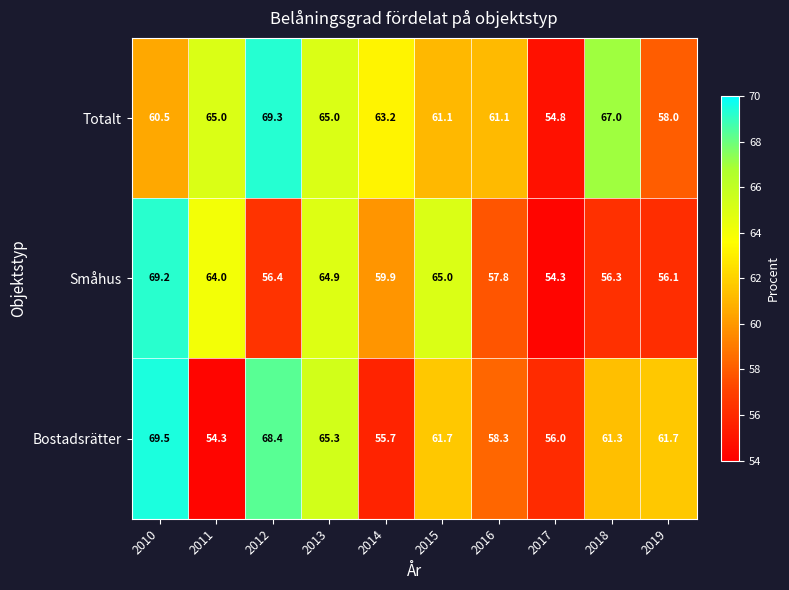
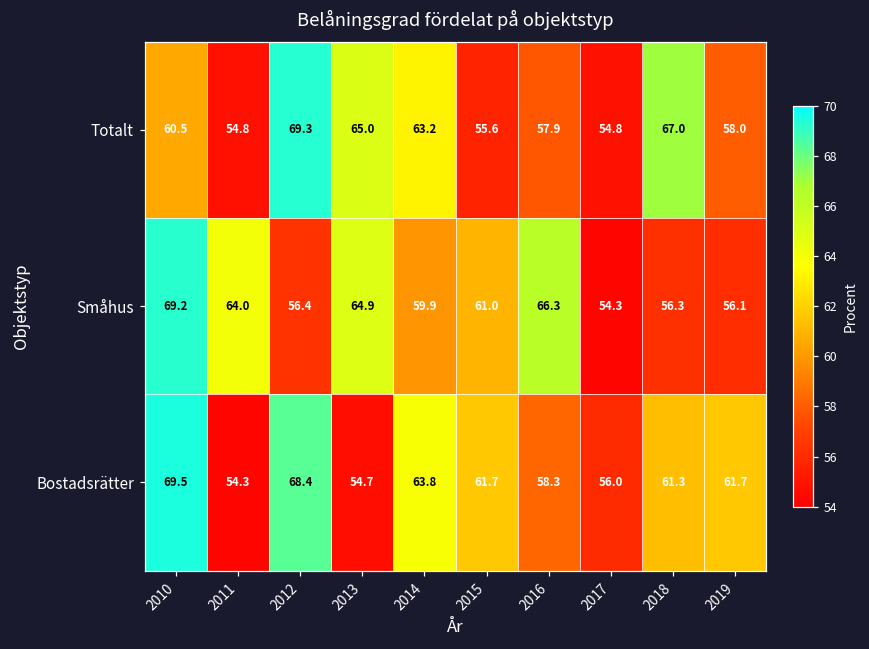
  {
    "Totalt": {
      "2010": 60.5,
-     "2011": 65.0,
+     "2011": 54.8,
      "2012": 69.3,
      "2013": 65.0,
      "2014": 63.2,
-     "2015": 61.1,
-     "2016": 61.1,
+     "2015": 55.6,
+     "2016": 57.9,
      "2017": 54.8,
      "2018": 67.0,
      "2019": 58.0
    },
    "Småhus": {
      "2010": 69.2,
      "2011": 64.0,
      "2012": 56.4,
      "2013": 64.9,
      "2014": 59.9,
-     "2015": 65.0,
-     "2016": 57.8,
+     "2015": 61.0,
+     "2016": 66.3,
      "2017": 54.3,
      "2018": 56.3,
      "2019": 56.1
    },
    "Bostadsrätter": {
      "2010": 69.5,
      "2011": 54.3,
      "2012": 68.4,
-     "2013": 65.3,
-     "2014": 55.7,
+     "2013": 54.7,
+     "2014": 63.8,
      "2015": 61.7,
      "2016": 58.3,
      "2017": 56.0,
      "2018": 61.3,
      "2019": 61.7
    }
  }
